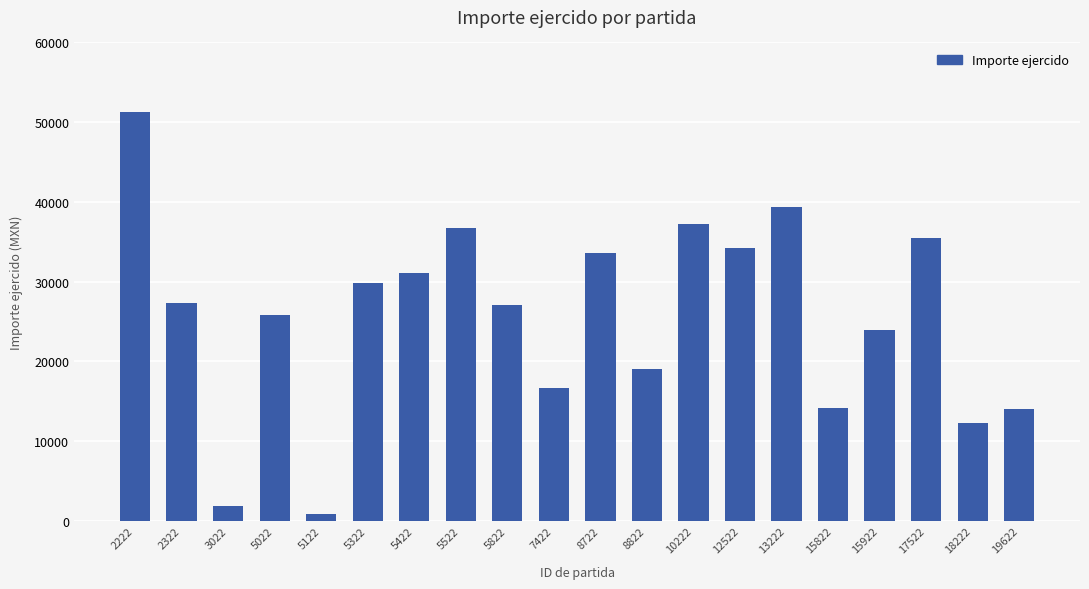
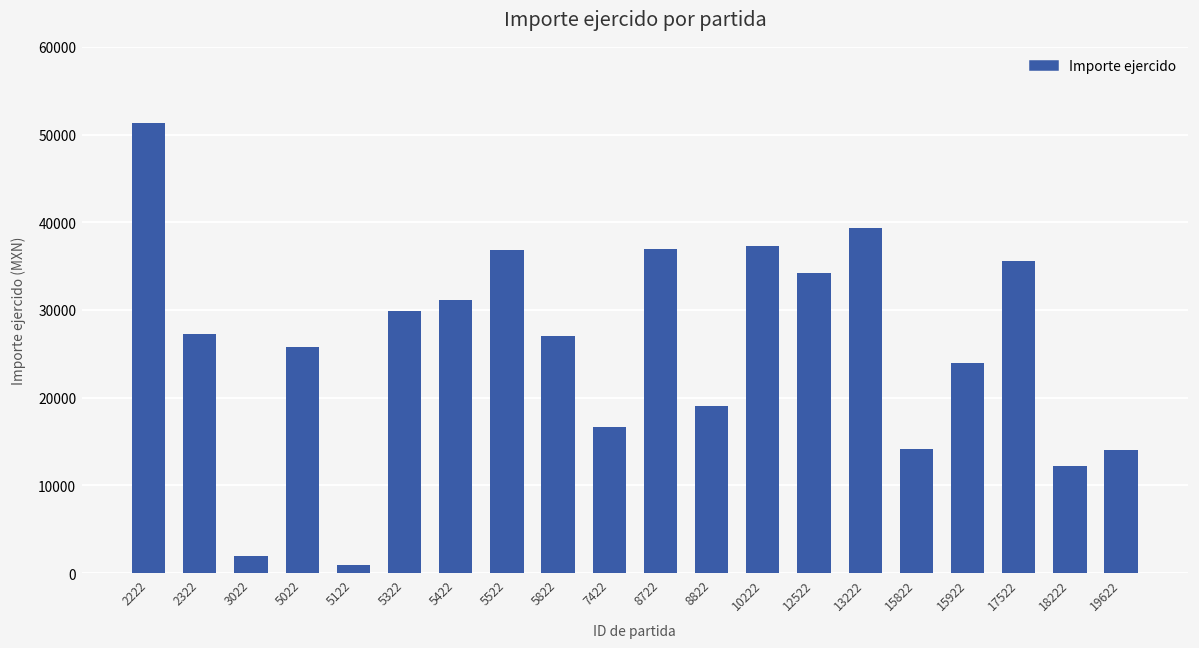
  {
    "2222": 51000,
    "2322": 27000,
    "3022": 2000,
    "5022": 26000,
    "5122": 1000,
    "5322": 30000,
    "5422": 31000,
    "5522": 37000,
    "5822": 27000,
    "7422": 17000,
-   "8722": 34000,
+   "8722": 37000,
    "8822": 19000,
    "10222": 37000,
    "12522": 34000,
    "13222": 39000,
    "15822": 14000,
    "15922": 24000,
    "17522": 36000,
    "18222": 12000,
    "19622": 14000
  }
